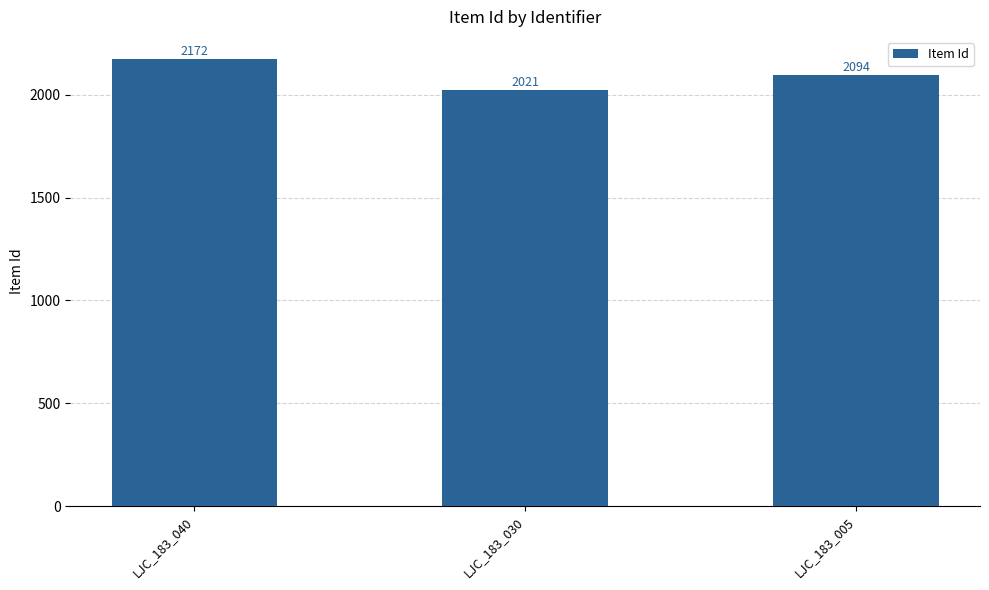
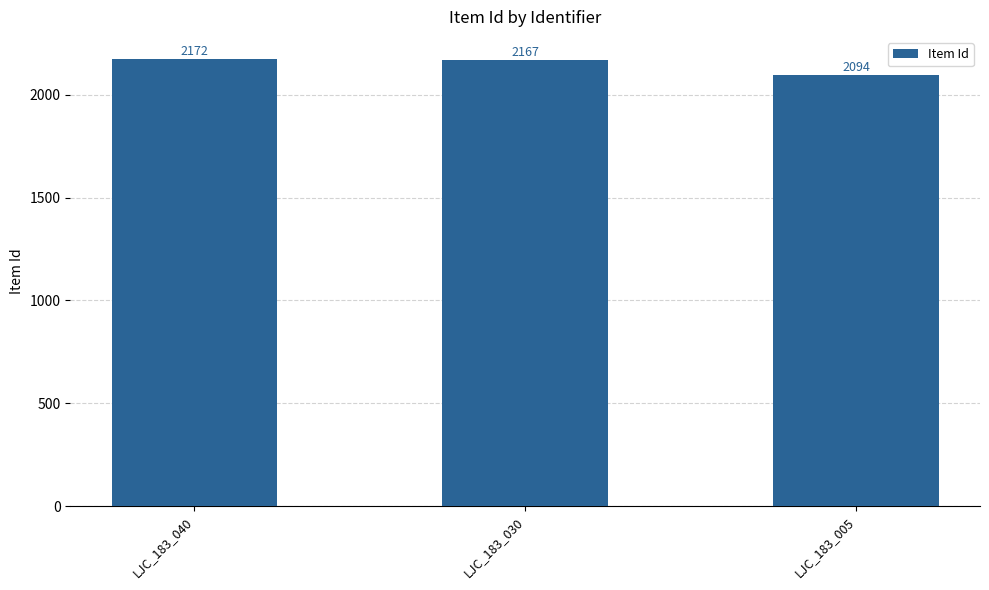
  {
    "LJC_183_040": 2172,
-   "LJC_183_030": 2021,
+   "LJC_183_030": 2167,
    "LJC_183_005": 2094
  }
